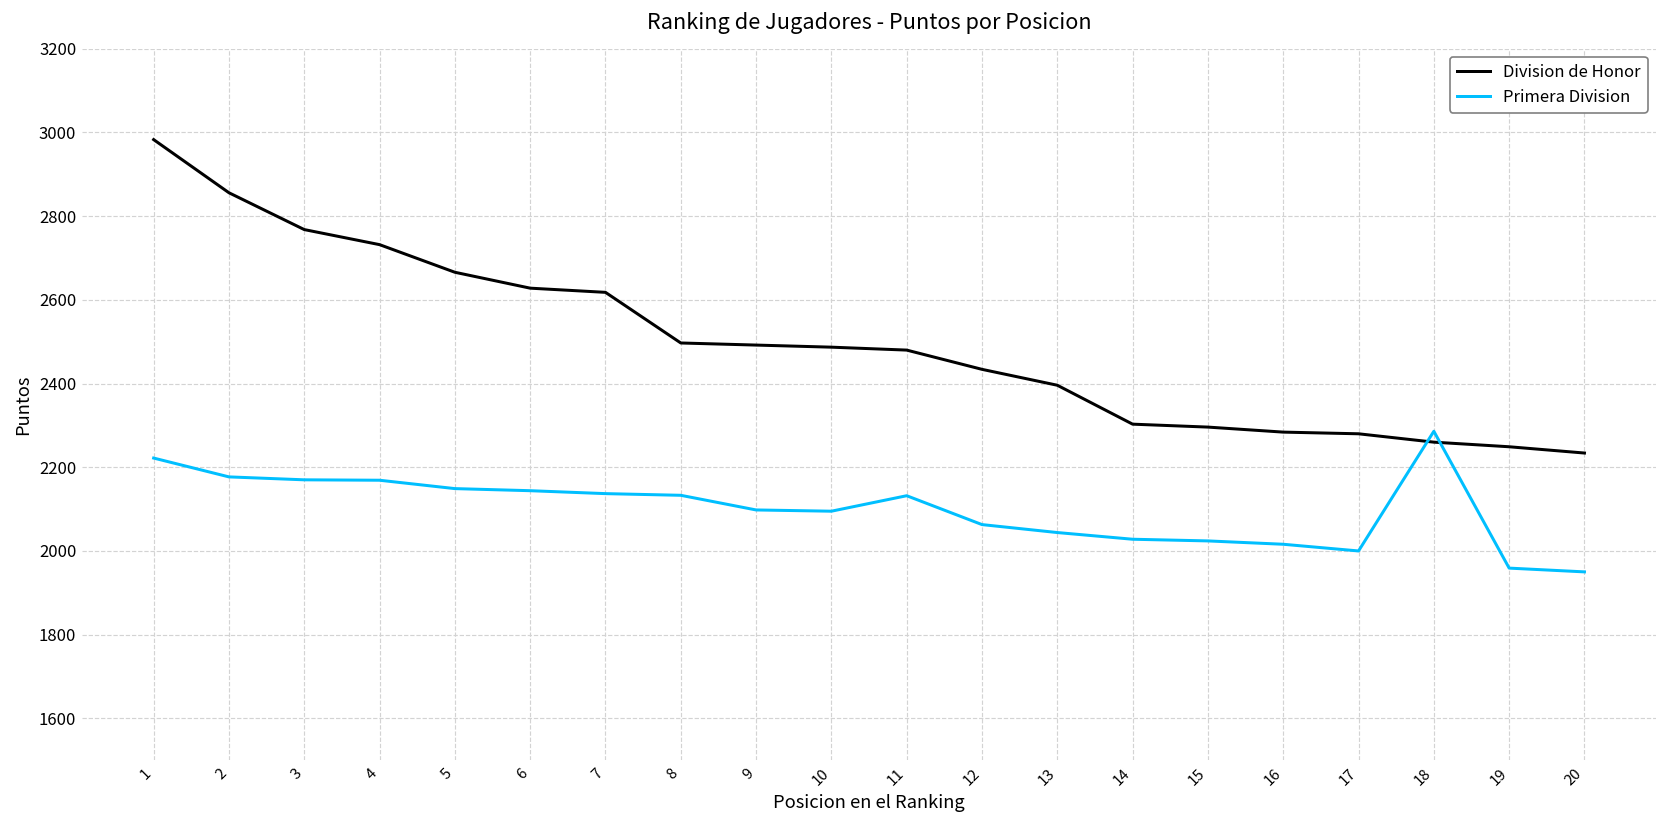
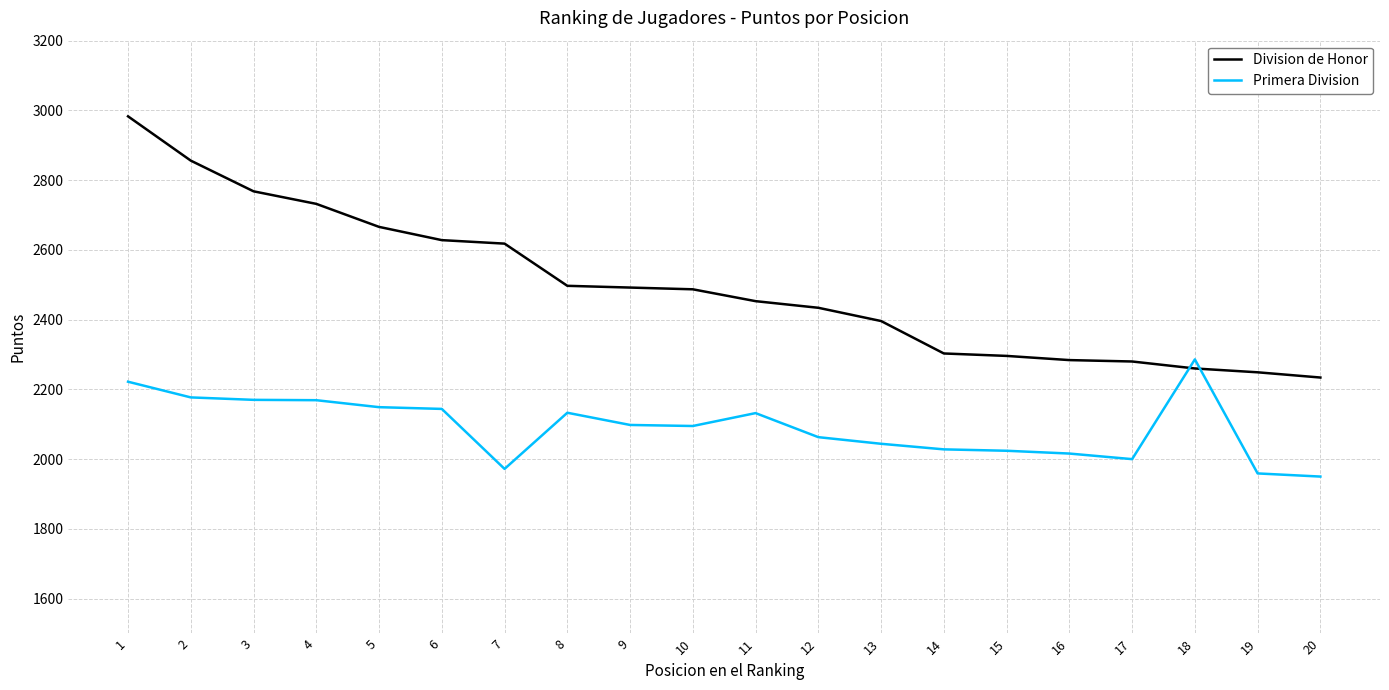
  {
    "Division de Honor": {
      "1": 2980,
      "2": 2860,
      "3": 2770,
      "4": 2730,
      "5": 2670,
      "6": 2630,
      "7": 2620,
      "8": 2500,
      "9": 2490,
      "10": 2490,
-     "11": 2480,
+     "11": 2450,
      "12": 2430,
      "13": 2400,
      "14": 2300,
      "15": 2300,
      "16": 2280,
      "17": 2280,
      "18": 2260,
      "19": 2250,
      "20": 2230
    },
    "Primera Division": {
      "1": 2220,
      "2": 2180,
      "3": 2170,
      "4": 2170,
      "5": 2150,
      "6": 2140,
-     "7": 2140,
+     "7": 1970,
      "8": 2130,
      "9": 2100,
      "10": 2100,
      "11": 2130,
      "12": 2060,
      "13": 2040,
      "14": 2030,
      "15": 2020,
      "16": 2020,
      "17": 2000,
      "18": 2290,
      "19": 1960,
      "20": 1950
    }
  }
